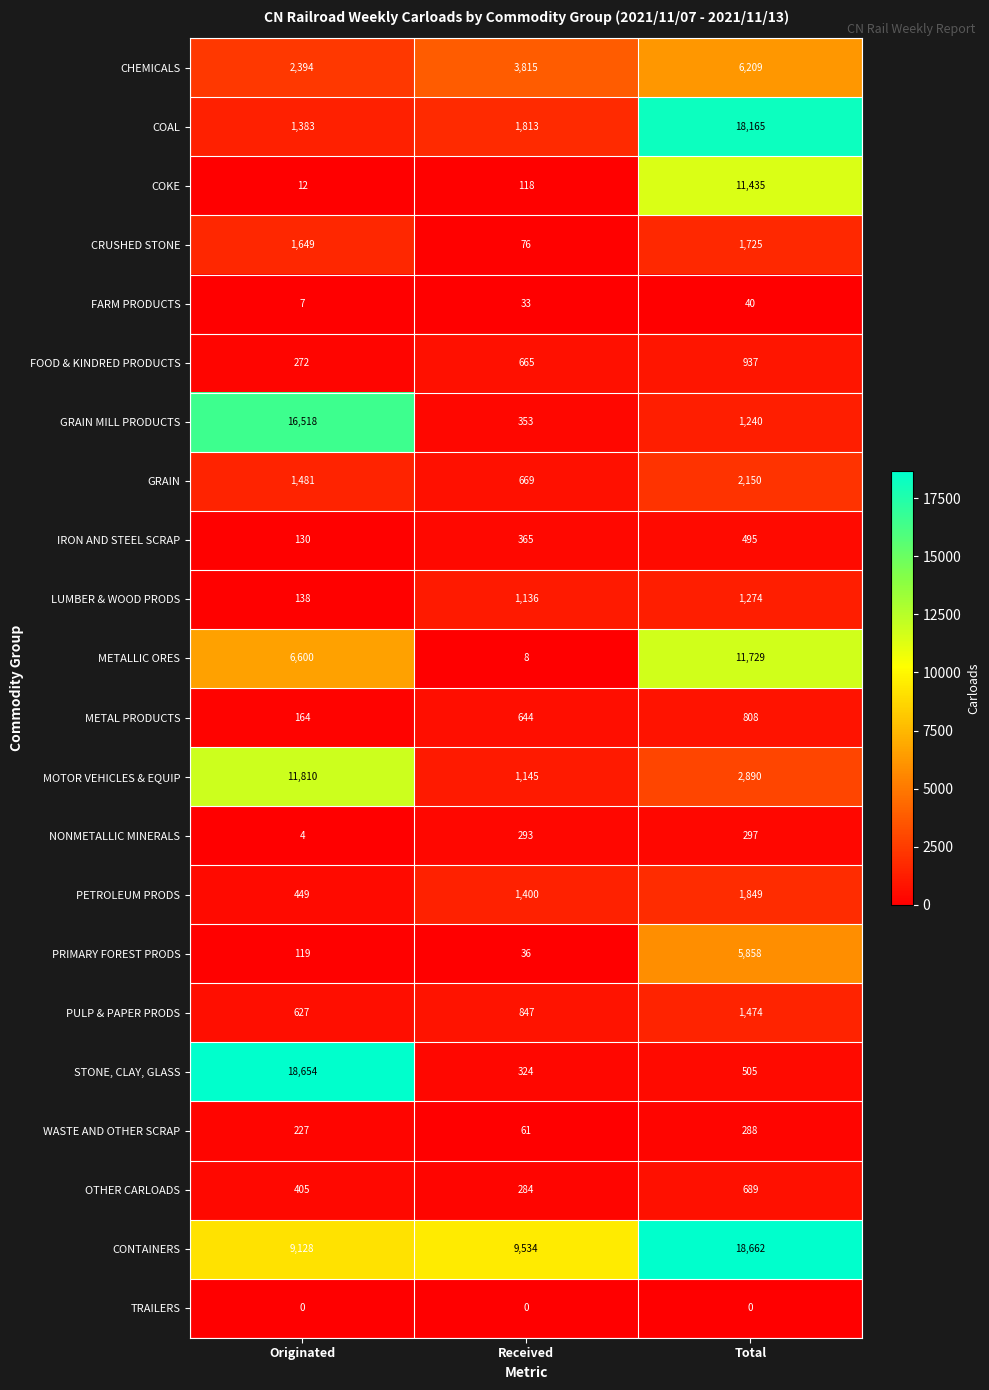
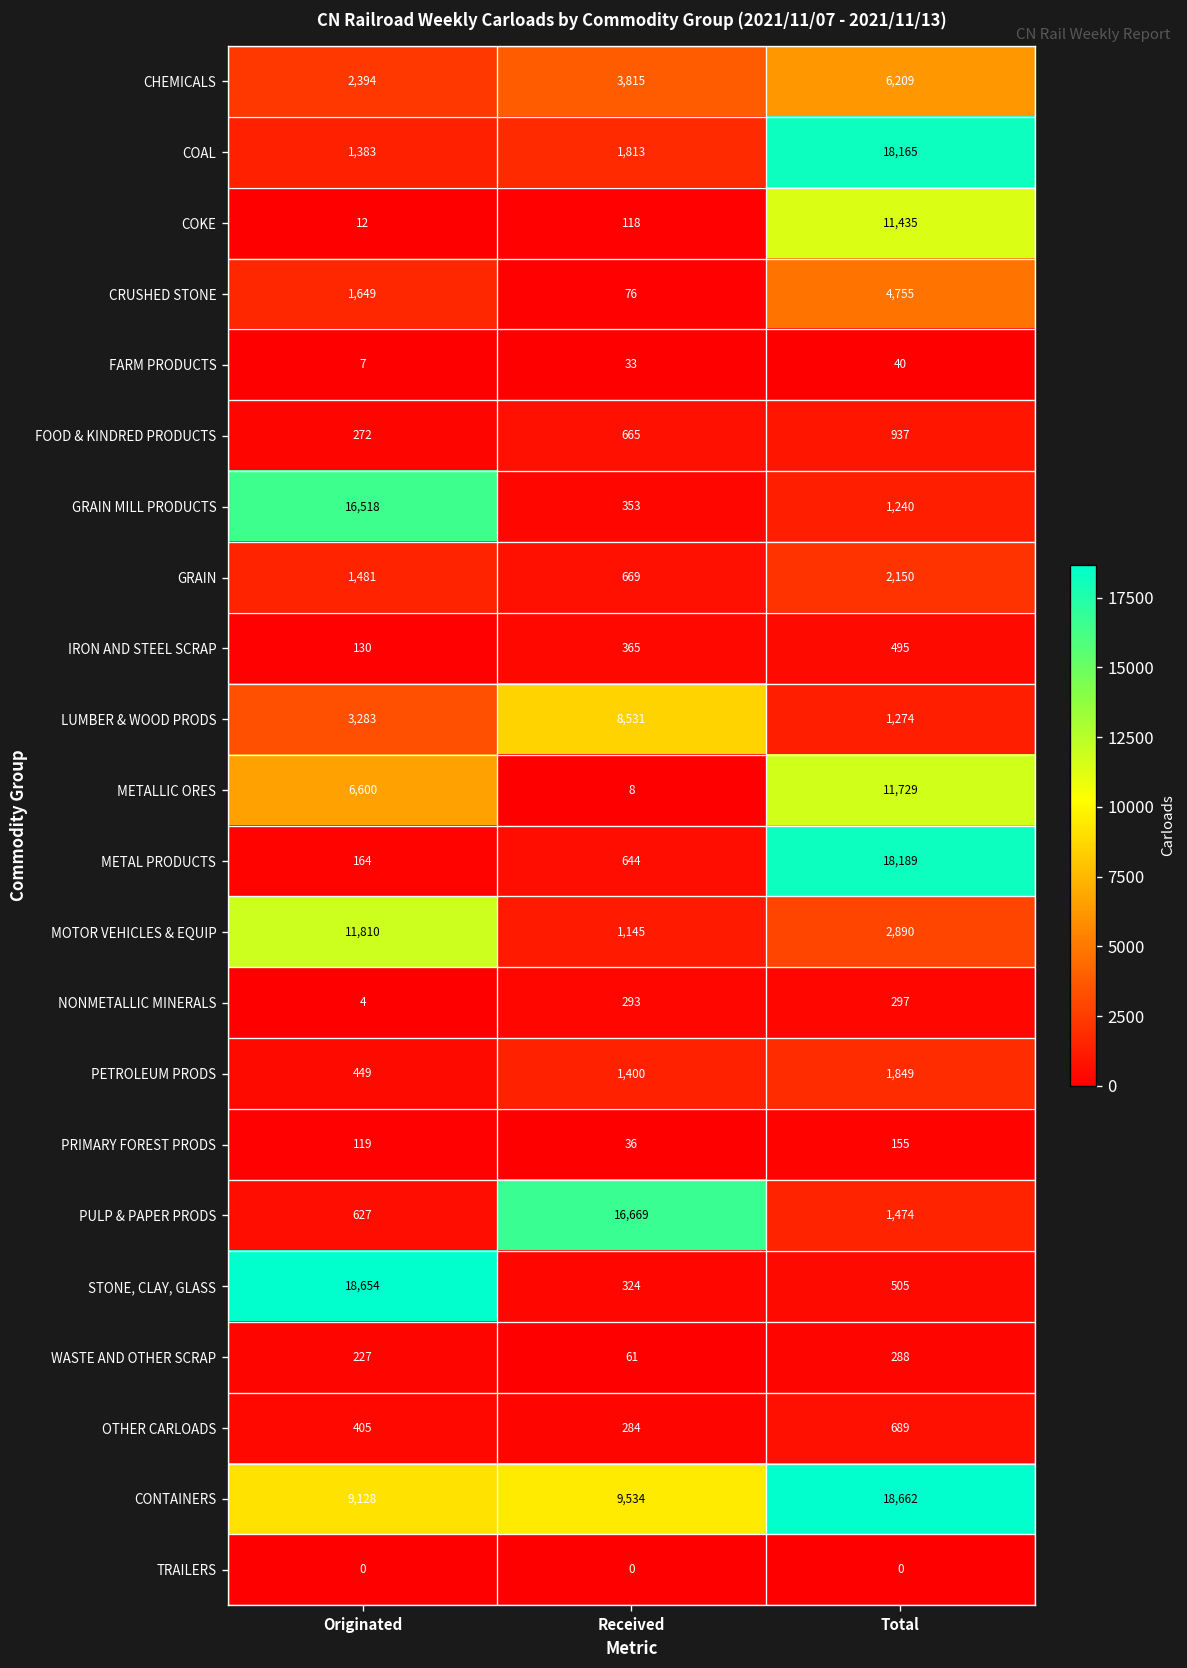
  {
    "CHEMICALS": {
      "Originated": "2,394",
      "Received": "3,815",
      "Total": "6,209"
    },
    "COAL": {
      "Originated": "1,383",
      "Received": "1,813",
      "Total": "18,165"
    },
    "COKE": {
      "Originated": "12",
      "Received": "118",
      "Total": "11,435"
    },
    "CRUSHED STONE": {
      "Originated": "1,649",
      "Received": "76",
-     "Total": "1,725"
+     "Total": "4,755"
    },
    "FARM PRODUCTS": {
      "Originated": "7",
      "Received": "33",
      "Total": "40"
    },
    "FOOD & KINDRED PRODUCTS": {
      "Originated": "272",
      "Received": "665",
      "Total": "937"
    },
    "GRAIN MILL PRODUCTS": {
      "Originated": "16,518",
      "Received": "353",
      "Total": "1,240"
    },
    "GRAIN": {
      "Originated": "1,481",
      "Received": "669",
      "Total": "2,150"
    },
    "IRON AND STEEL SCRAP": {
      "Originated": "130",
      "Received": "365",
      "Total": "495"
    },
    "LUMBER & WOOD PRODS": {
-     "Originated": "138",
-     "Received": "1,136",
+     "Originated": "3,283",
+     "Received": "8,531",
      "Total": "1,274"
    },
    "METALLIC ORES": {
      "Originated": "6,600",
      "Received": "8",
      "Total": "11,729"
    },
    "METAL PRODUCTS": {
      "Originated": "164",
      "Received": "644",
-     "Total": "808"
+     "Total": "18,189"
    },
    "MOTOR VEHICLES & EQUIP": {
      "Originated": "11,810",
      "Received": "1,145",
      "Total": "2,890"
    },
    "NONMETALLIC MINERALS": {
      "Originated": "4",
      "Received": "293",
      "Total": "297"
    },
    "PETROLEUM PRODS": {
      "Originated": "449",
      "Received": "1,400",
      "Total": "1,849"
    },
    "PRIMARY FOREST PRODS": {
      "Originated": "119",
      "Received": "36",
-     "Total": "5,858"
+     "Total": "155"
    },
    "PULP & PAPER PRODS": {
      "Originated": "627",
-     "Received": "847",
+     "Received": "16,669",
      "Total": "1,474"
    },
    "STONE, CLAY, GLASS": {
      "Originated": "18,654",
      "Received": "324",
      "Total": "505"
    },
    "WASTE AND OTHER SCRAP": {
      "Originated": "227",
      "Received": "61",
      "Total": "288"
    },
    "OTHER CARLOADS": {
      "Originated": "405",
      "Received": "284",
      "Total": "689"
    },
    "CONTAINERS": {
      "Originated": "9,128",
      "Received": "9,534",
      "Total": "18,662"
    },
    "TRAILERS": {
      "Originated": "0",
      "Received": "0",
      "Total": "0"
    }
  }
